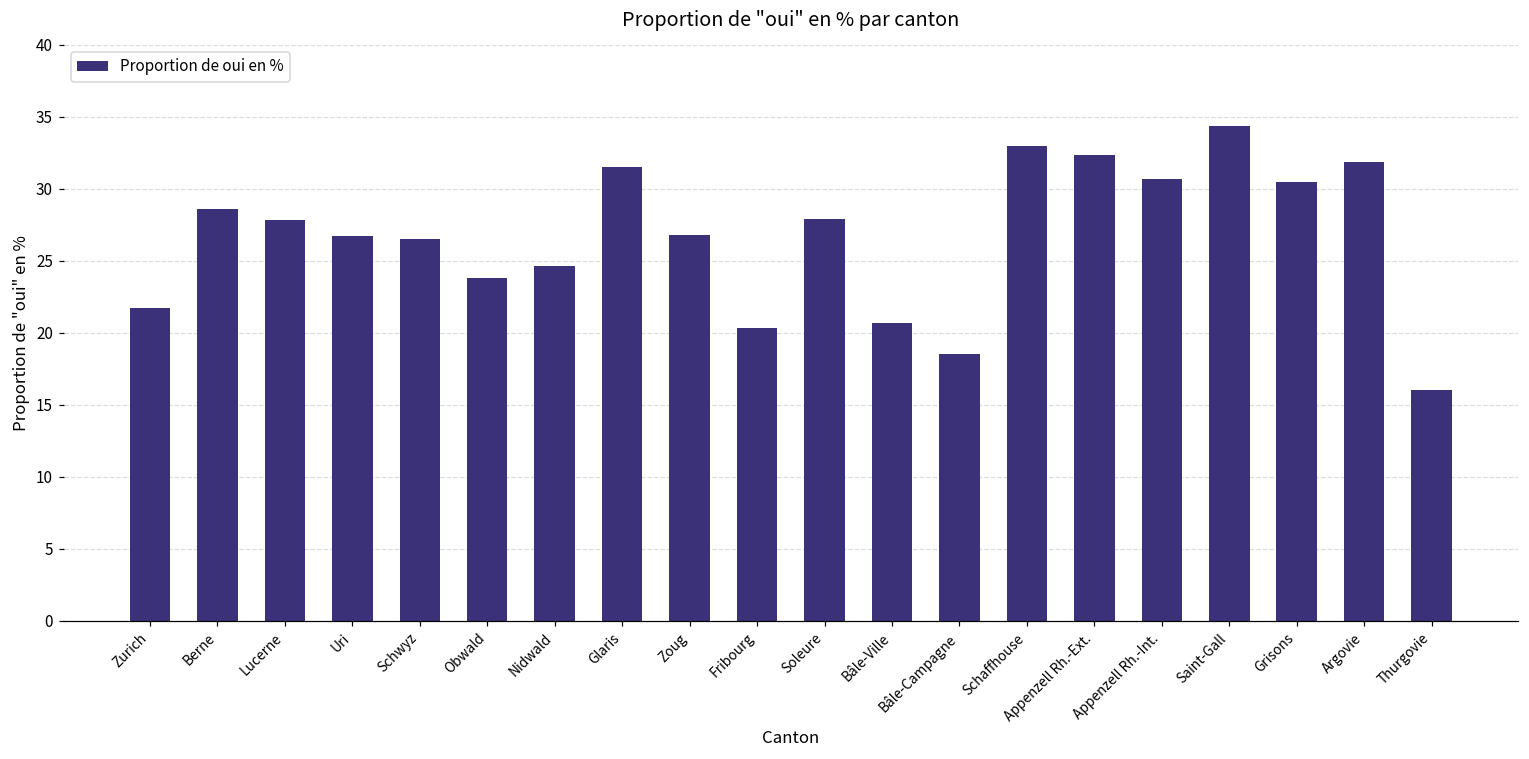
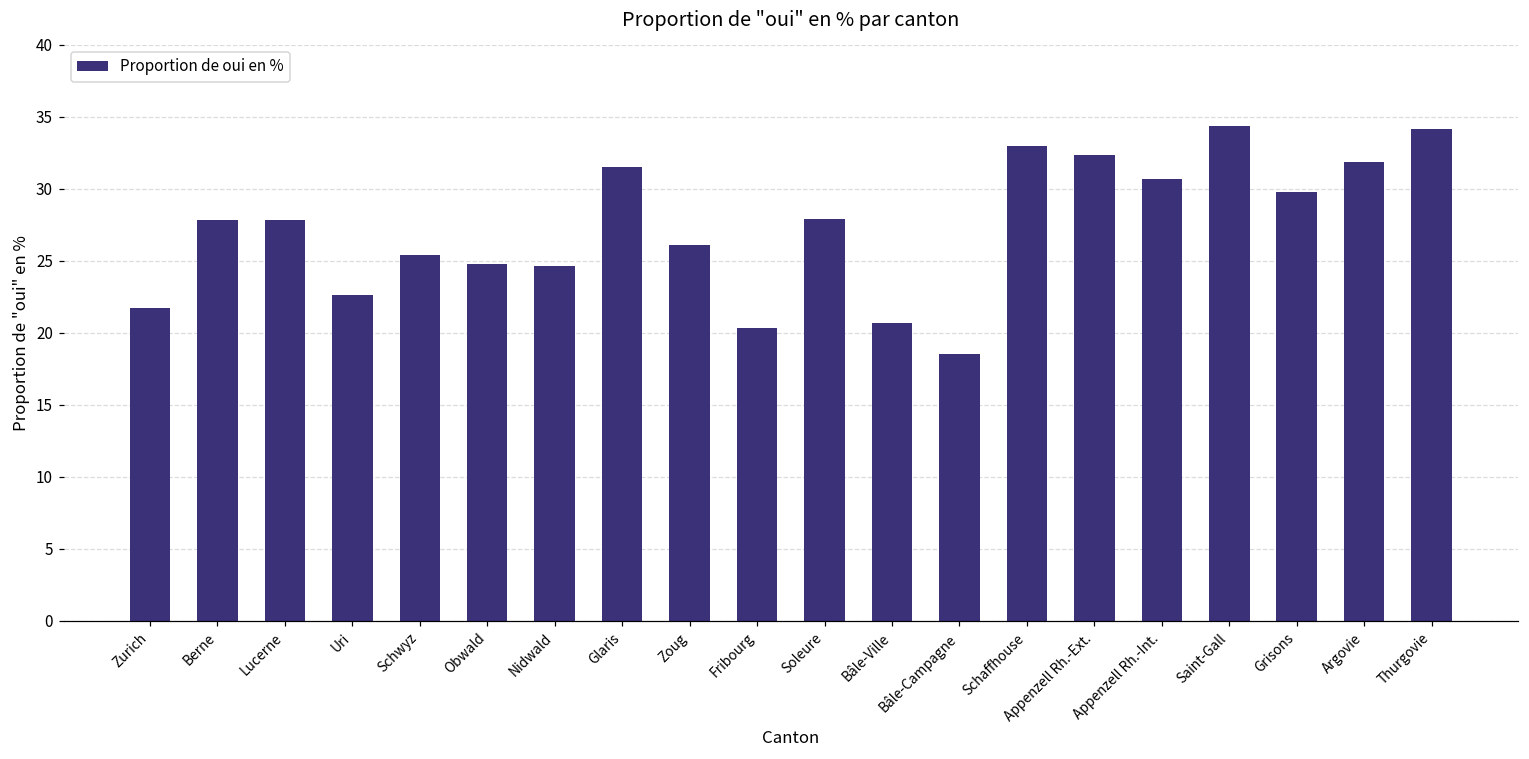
  {
    "Zurich": 21.7,
-   "Berne": 28.6,
+   "Berne": 27.8,
    "Lucerne": 27.8,
-   "Uri": 26.7,
-   "Schwyz": 26.5,
-   "Obwald": 23.8,
+   "Uri": 22.6,
+   "Schwyz": 25.4,
+   "Obwald": 24.8,
    "Nidwald": 24.7,
    "Glaris": 31.5,
-   "Zoug": 26.8,
+   "Zoug": 26.1,
    "Fribourg": 20.3,
    "Soleure": 27.9,
    "Bâle-Ville": 20.7,
    "Bâle-Campagne": 18.5,
    "Schaffhouse": 33.0,
    "Appenzell Rh.-Ext.": 32.3,
    "Appenzell Rh.-Int.": 30.7,
    "Saint-Gall": 34.4,
-   "Grisons": 30.5,
+   "Grisons": 29.8,
    "Argovie": 31.8,
-   "Thurgovie": 16.1
+   "Thurgovie": 34.1
  }
